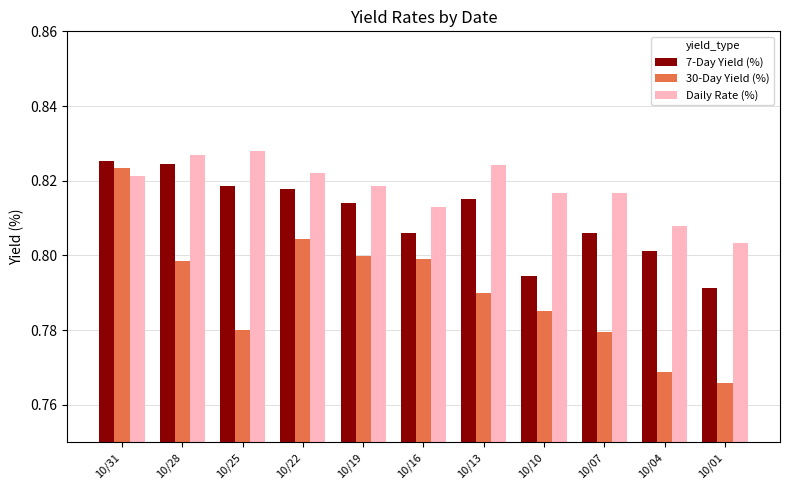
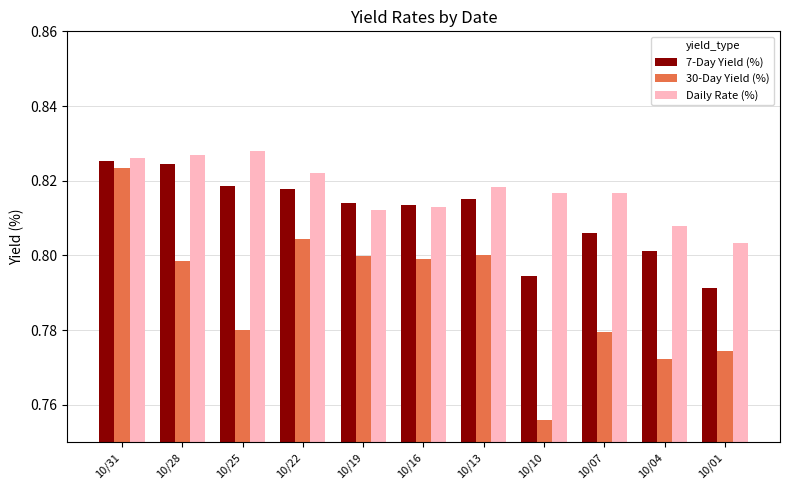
  {
    "7-Day Yield (%)": {
      "10/31": 0.825,
      "10/28": 0.825,
      "10/25": 0.819,
      "10/22": 0.818,
      "10/19": 0.814,
-     "10/16": 0.806,
+     "10/16": 0.814,
      "10/13": 0.815,
      "10/10": 0.795,
      "10/07": 0.806,
      "10/04": 0.801,
      "10/01": 0.791
    },
    "30-Day Yield (%)": {
      "10/31": 0.823,
      "10/28": 0.799,
      "10/25": 0.780,
      "10/22": 0.804,
      "10/19": 0.800,
      "10/16": 0.799,
-     "10/13": 0.79,
-     "10/10": 0.785,
+     "10/13": 0.80,
+     "10/10": 0.756,
      "10/07": 0.780,
-     "10/04": 0.769,
-     "10/01": 0.766
+     "10/04": 0.772,
+     "10/01": 0.775
    },
    "Daily Rate (%)": {
-     "10/31": 0.821,
+     "10/31": 0.826,
      "10/28": 0.827,
      "10/25": 0.828,
      "10/22": 0.822,
-     "10/19": 0.819,
+     "10/19": 0.812,
      "10/16": 0.813,
-     "10/13": 0.824,
+     "10/13": 0.818,
      "10/10": 0.817,
      "10/07": 0.817,
      "10/04": 0.808,
      "10/01": 0.803
    }
  }
